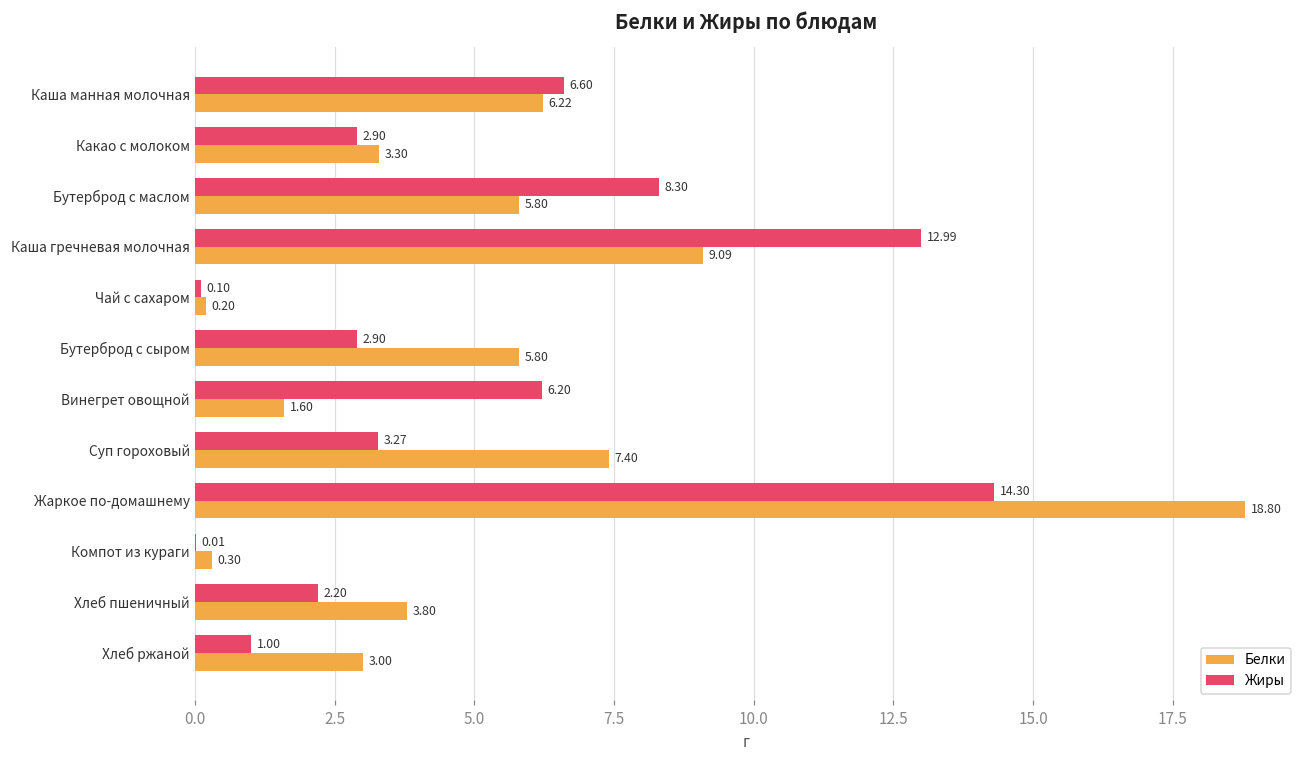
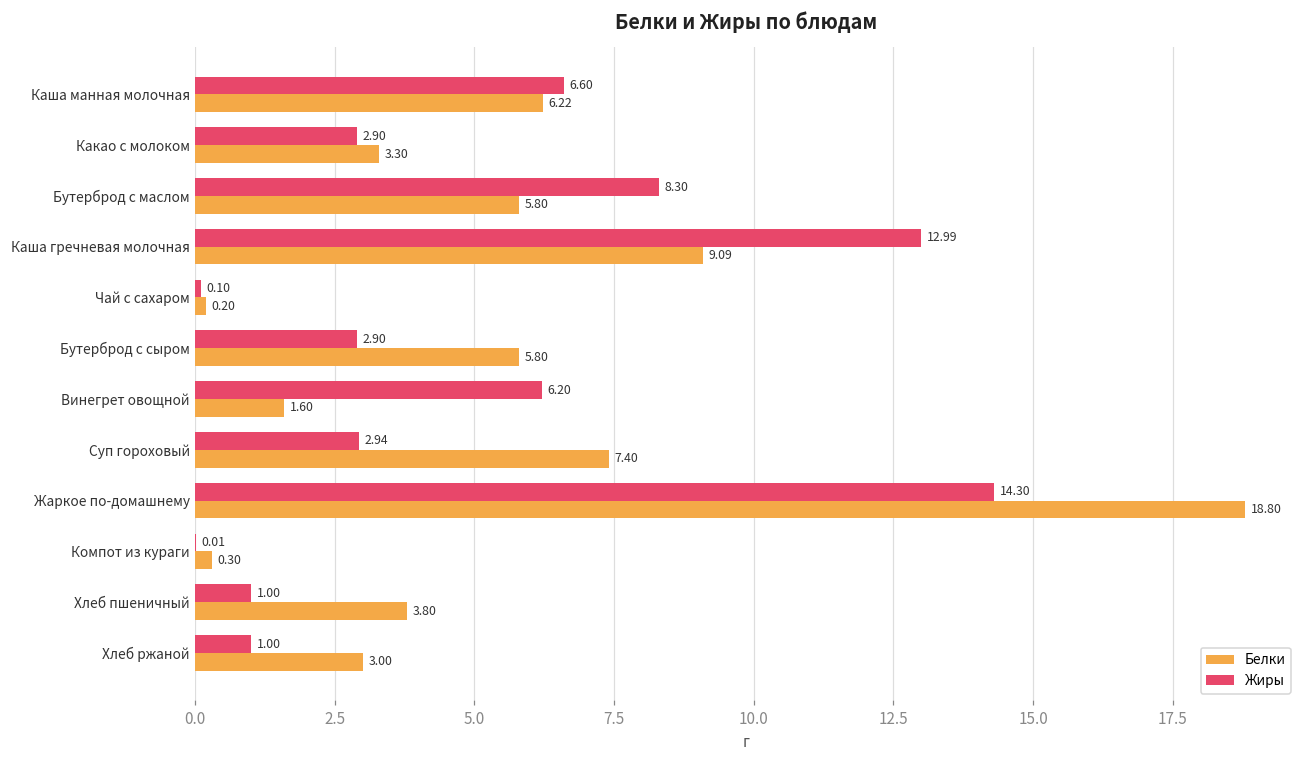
  {
    "Белки": {
      "Каша манная молочная": 6.22,
      "Какао с молоком": 3.30,
      "Бутерброд с маслом": 5.80,
      "Каша гречневая молочная": 9.09,
      "Чай с сахаром": 0.20,
      "Бутерброд с сыром": 5.80,
      "Винегрет овощной": 1.60,
      "Суп гороховый": 7.40,
      "Жаркое по-домашнему": 18.80,
      "Компот из кураги": 0.30,
      "Хлеб пшеничный": 3.80,
      "Хлеб ржаной": 3.00
    },
    "Жиры": {
      "Каша манная молочная": 6.60,
      "Какао с молоком": 2.90,
      "Бутерброд с маслом": 8.30,
      "Каша гречневая молочная": 12.99,
      "Чай с сахаром": 0.10,
      "Бутерброд с сыром": 2.90,
      "Винегрет овощной": 6.20,
-     "Суп гороховый": 3.27,
+     "Суп гороховый": 2.94,
      "Жаркое по-домашнему": 14.30,
      "Компот из кураги": 0.01,
-     "Хлеб пшеничный": 2.20,
+     "Хлеб пшеничный": 1.00,
      "Хлеб ржаной": 1.00
    }
  }
